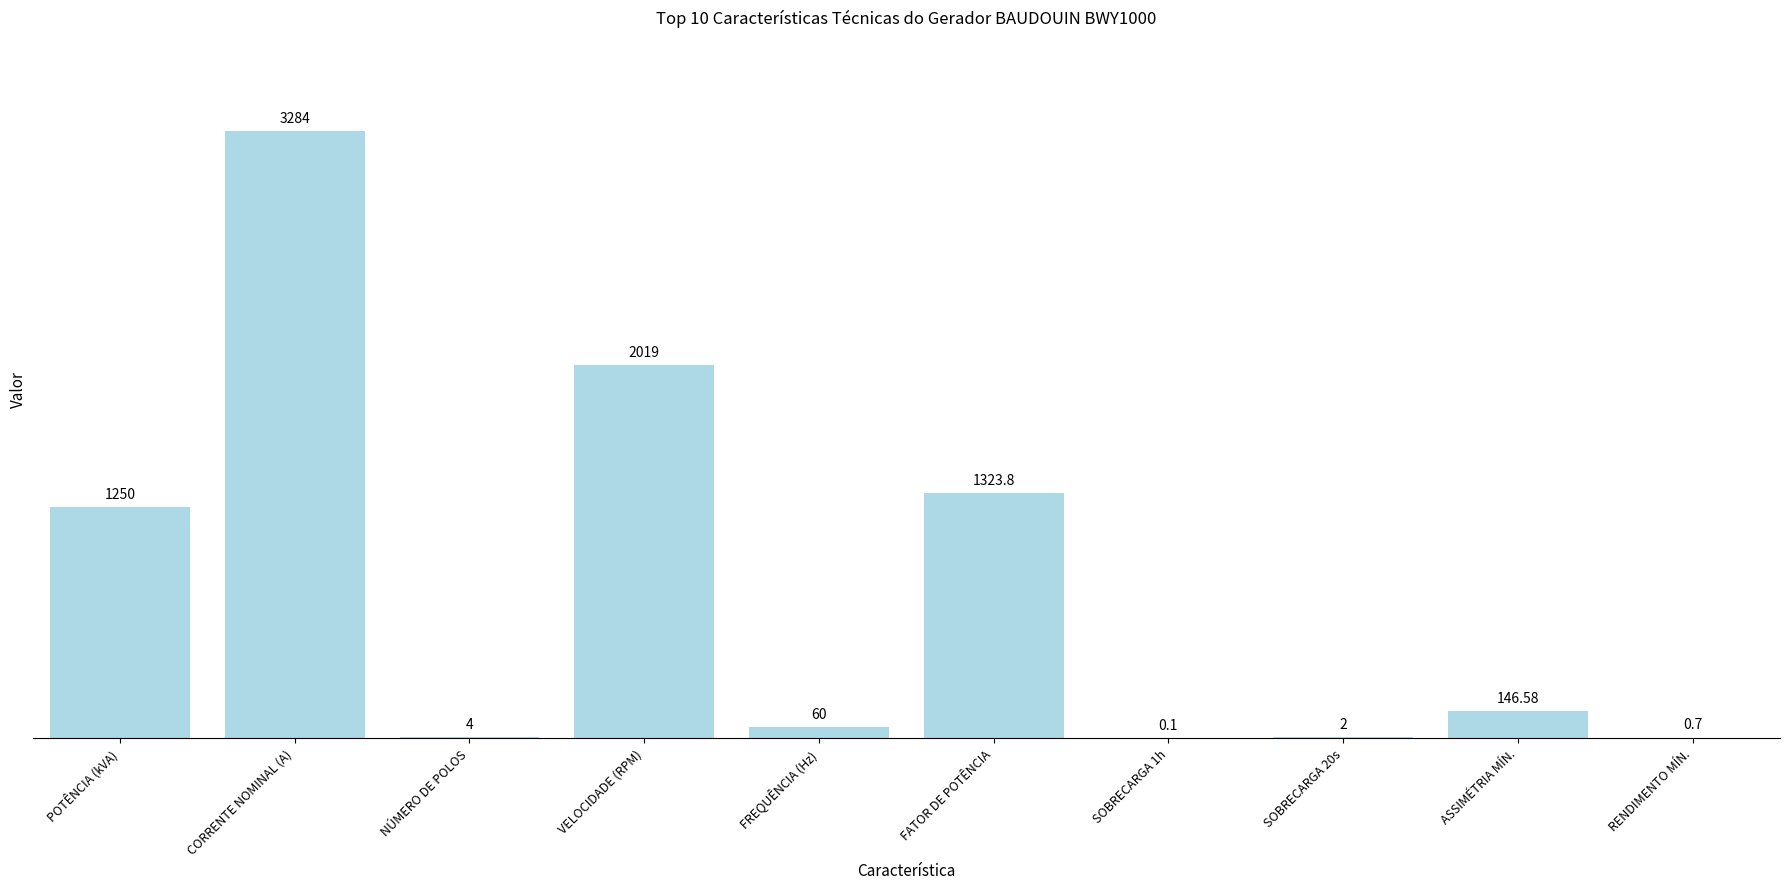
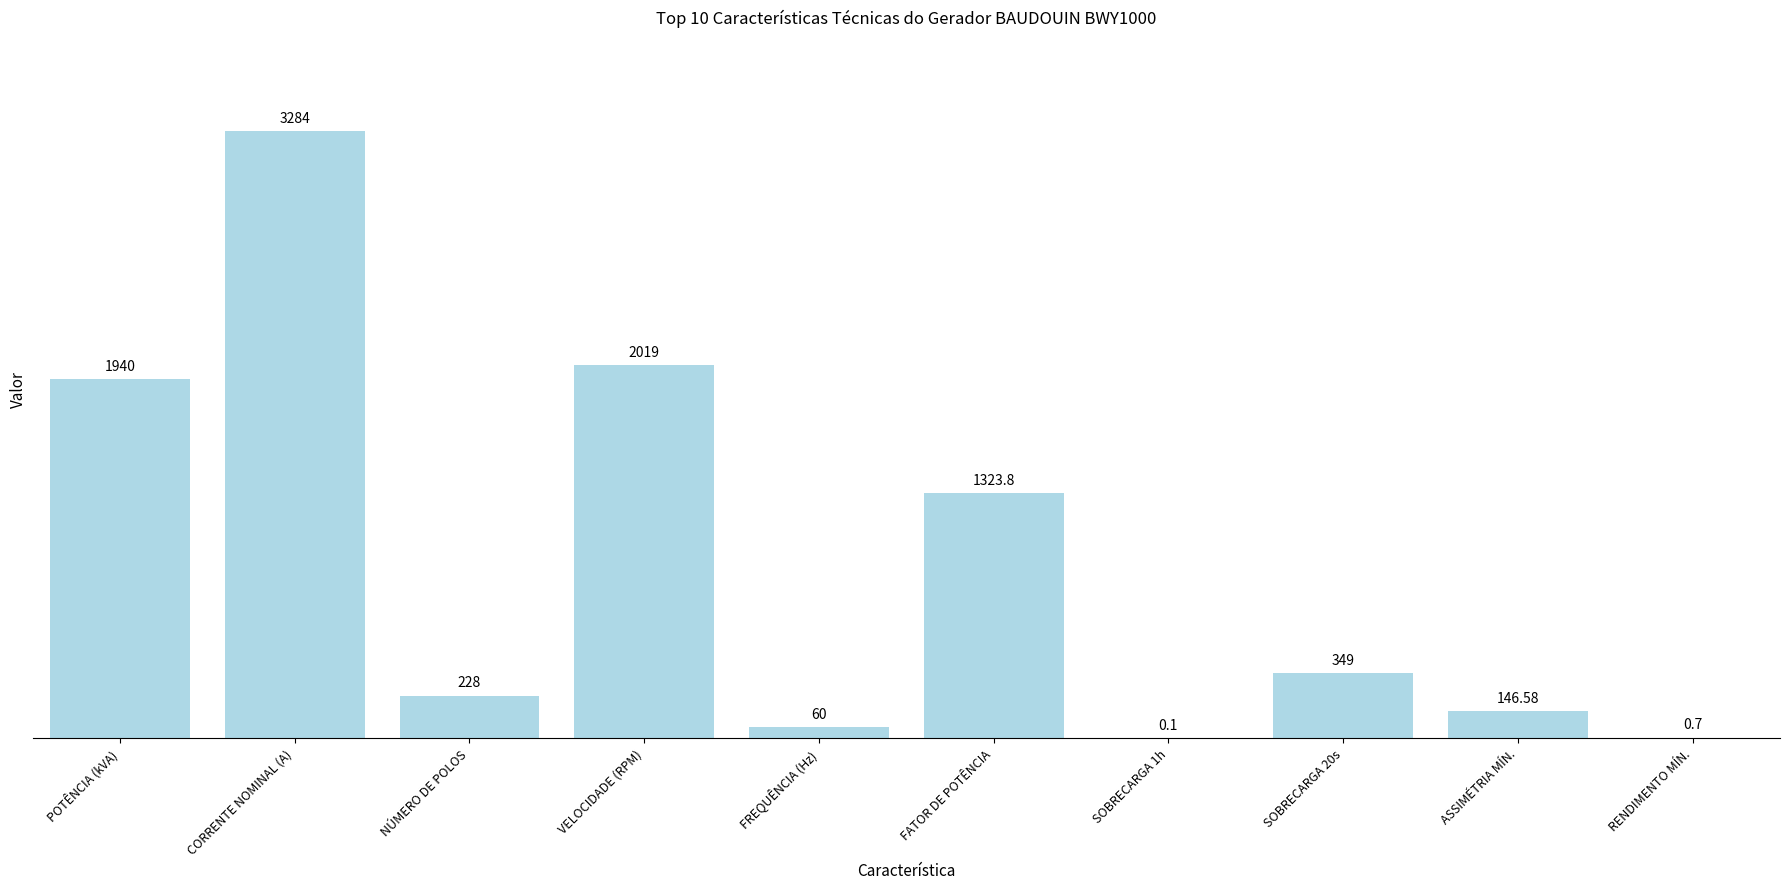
  {
-   "POTÊNCIA (kVA)": 1250,
+   "POTÊNCIA (kVA)": 1940,
    "CORRENTE NOMINAL (A)": 3284,
-   "NÚMERO DE POLOS": 4,
+   "NÚMERO DE POLOS": 228,
    "VELOCIDADE (RPM)": 2019,
    "FREQUÊNCIA (Hz)": 60,
    "FATOR DE POTÊNCIA": 1323.8,
    "SOBRECARGA 1h": 0.1,
-   "SOBRECARGA 20s": 2,
+   "SOBRECARGA 20s": 349,
    "ASSIMÉTRIA MÍN.": 146.58,
    "RENDIMENTO MÍN.": 0.7
  }
